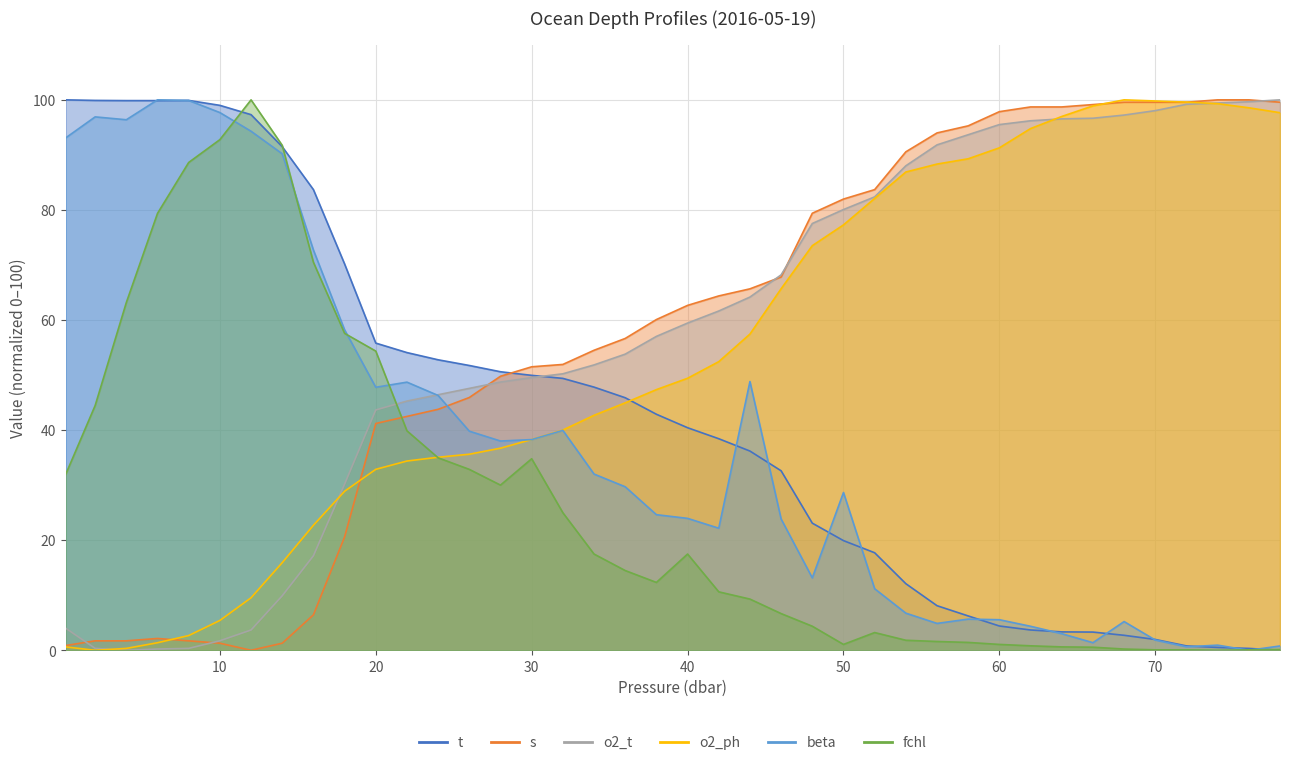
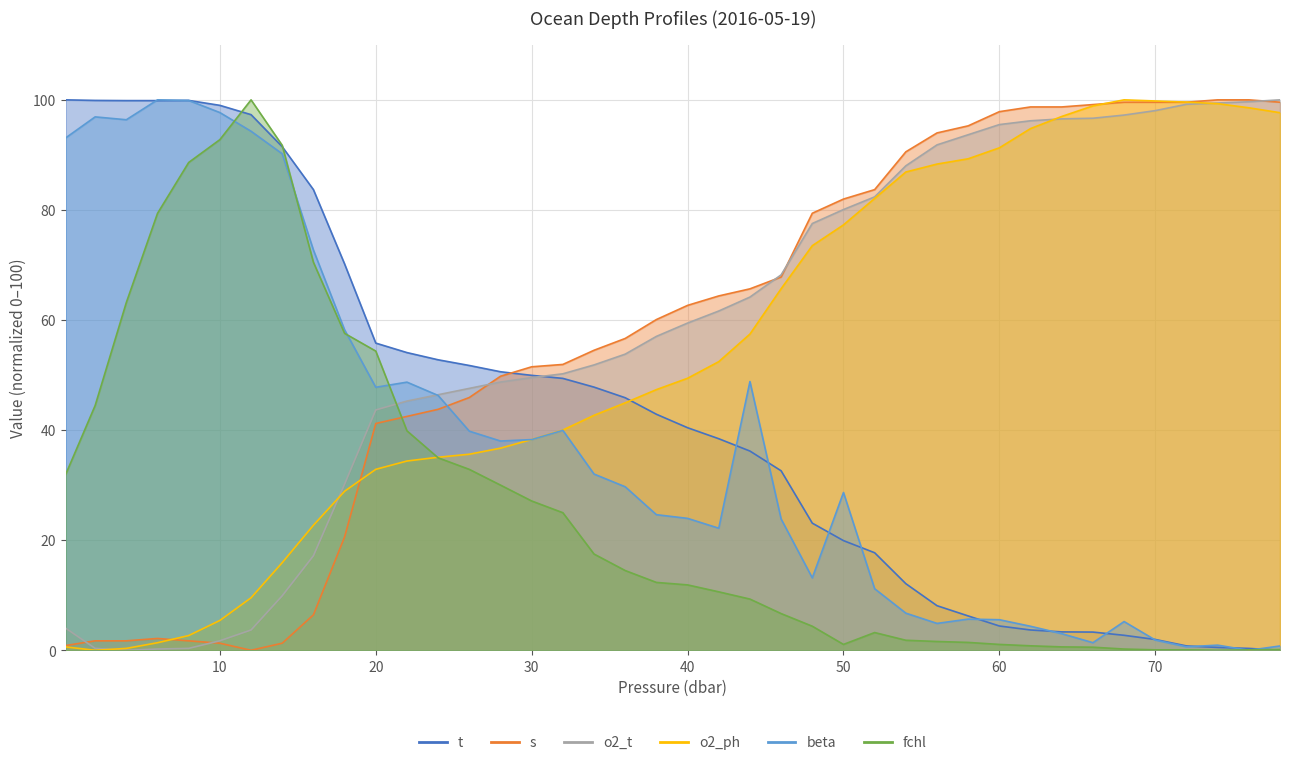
  {
    "fchl": {
      "10": 93,
      "20": 54,
-     "30": 35,
-     "40": 17,
+     "30": 27,
+     "40": 12,
      "50": 1,
      "60": 1,
      "70": 0
    }
  }
